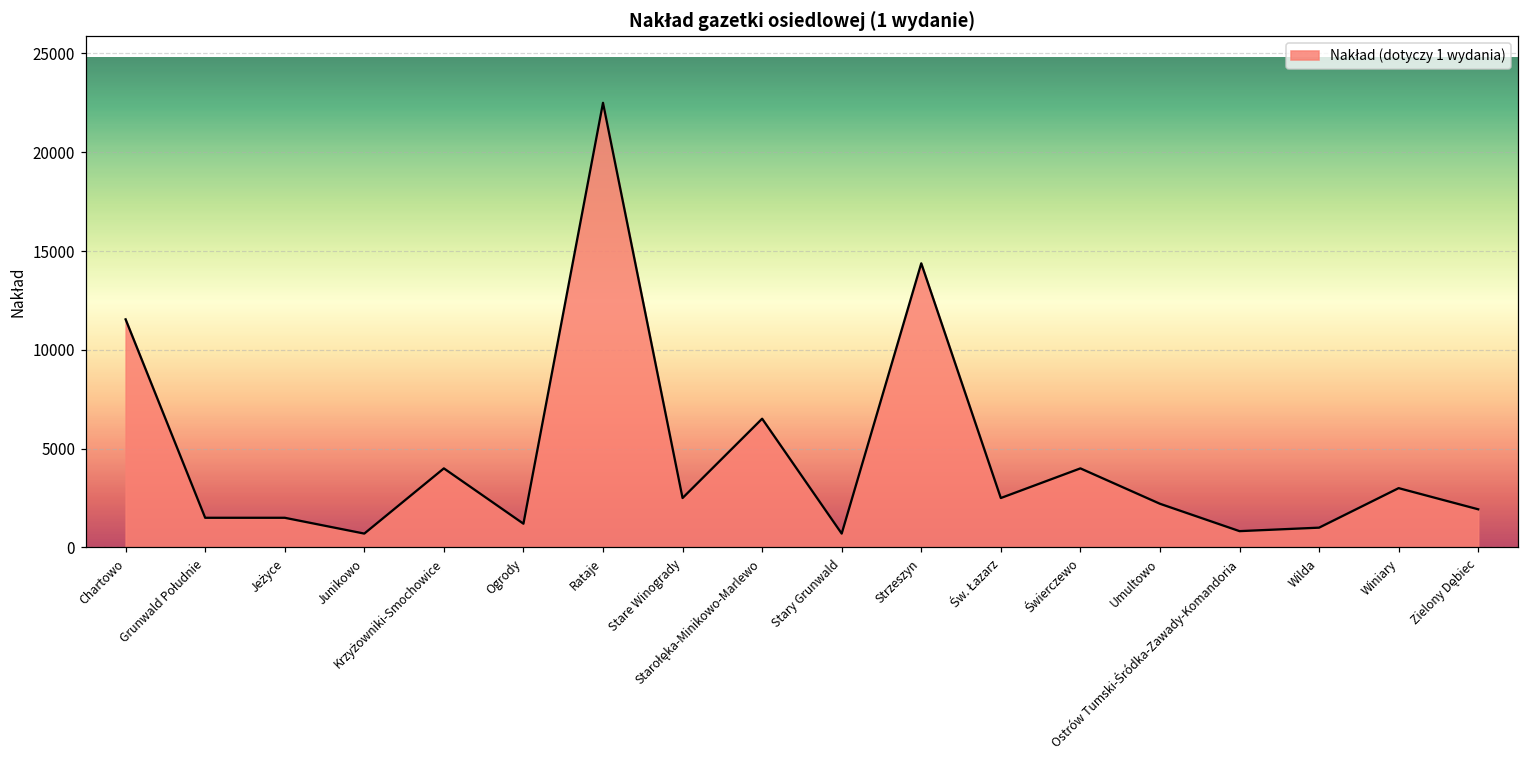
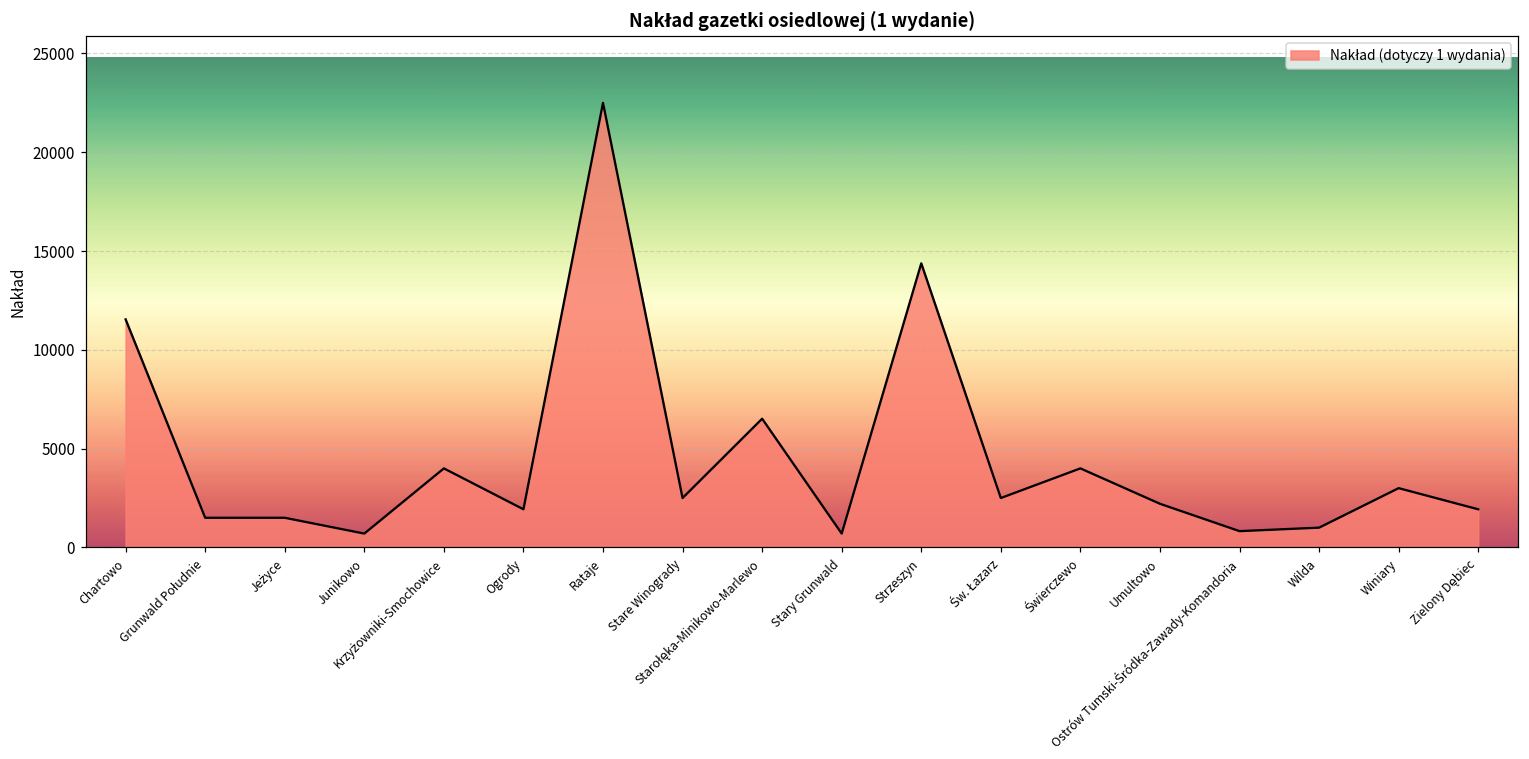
  {
    "Chartowo": 11500,
    "Grunwald Południe": 1500,
    "Jeżyce": 1500,
    "Junikowo": 700,
    "Krzyżowniki-Smochowice": 4000,
-   "Ogrody": 1200,
+   "Ogrody": 1900,
    "Rataje": 22500,
    "Stare Winogrady": 2500,
    "Starołęka-Minikowo-Marlewo": 6500,
    "Stary Grunwald": 700,
    "Strzeszyn": 14400,
    "Św. Łazarz": 2500,
    "Świerczewo": 4000,
    "Umultowo": 2200,
    "Ostrów Tumski-Śródka-Zawady-Komandoria": 800,
    "Wilda": 1000,
    "Winiary": 3000,
    "Zielony Dębiec": 1900
  }
